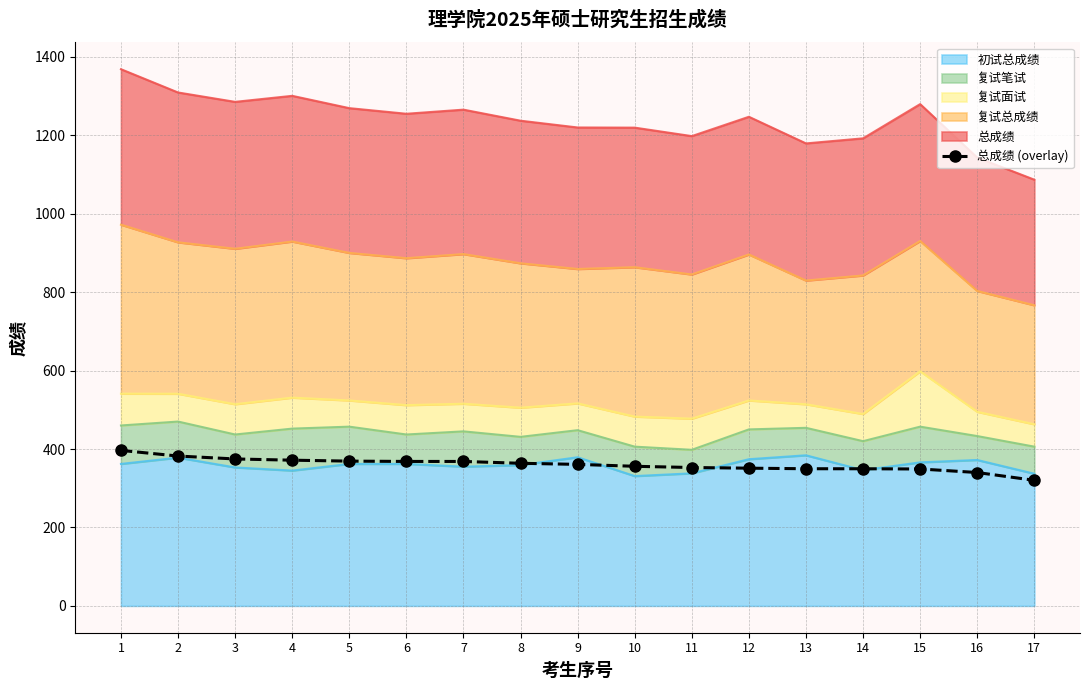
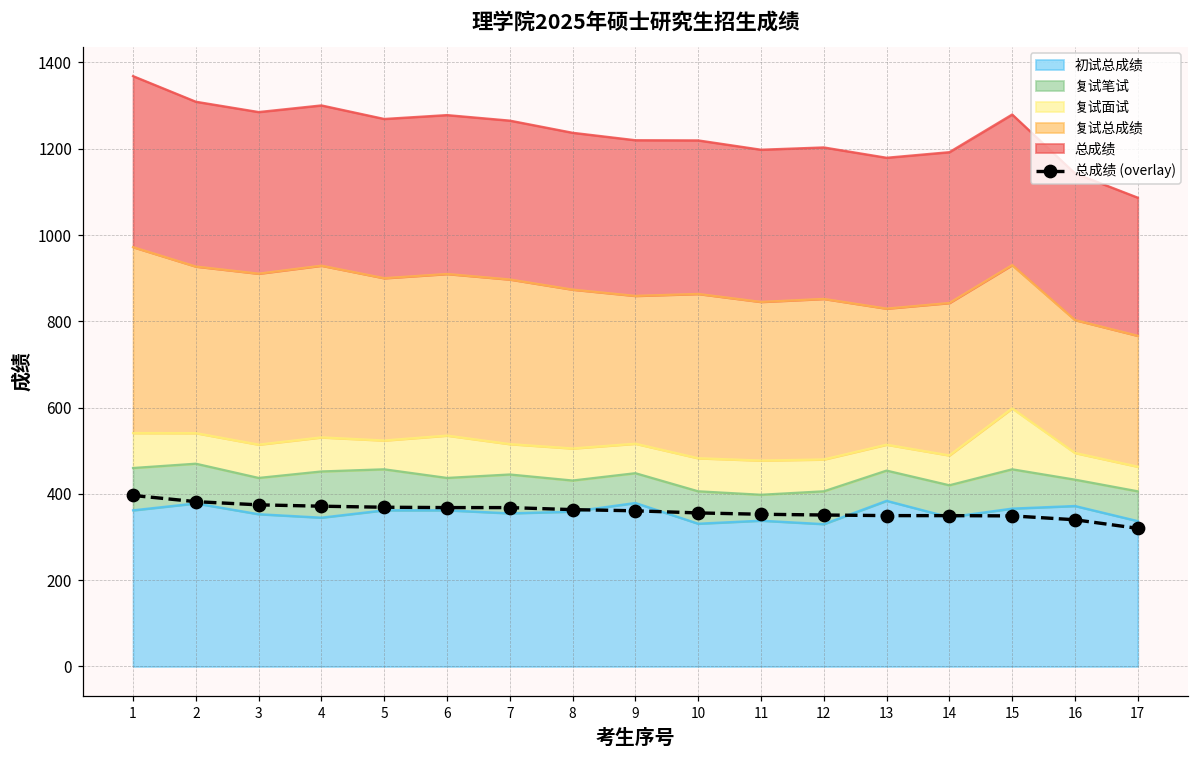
  {
    "初试总成绩": {
      "1": 360,
      "3": 350,
      "4": 350,
      "5": 360,
      "7": 360,
      "9": 380,
      "10": 330,
      "11": 340,
-     "12": 370,
+     "12": 330,
      "13": 380,
      "15": 370,
      "16": 370,
      "17": 340
    },
    "复试笔试": {
      "1": 100,
      "2": 90,
      "3": 80,
      "4": 110,
      "5": 100,
      "6": 80,
      "7": 90,
      "8": 70,
      "9": 70,
      "10": 80,
      "11": 60,
      "12": 80,
      "13": 70,
      "14": 70,
      "15": 90,
      "16": 60,
      "17": 70
    },
    "复试面试": {
      "1": 80,
      "2": 70,
      "3": 80,
      "4": 80,
      "5": 70,
-     "6": 70,
+     "6": 100,
      "7": 70,
      "8": 70,
      "9": 70,
      "10": 80,
      "11": 80,
      "12": 70,
      "13": 60,
      "14": 70,
      "15": 140,
      "16": 60,
      "17": 60
    },
    "复试总成绩": {
      "1": 430,
      "2": 390,
      "3": 400,
      "4": 400,
      "5": 380,
      "6": 370,
      "7": 380,
      "8": 370,
      "9": 340,
      "10": 380,
      "11": 370,
      "12": 370,
      "13": 320,
      "14": 350,
      "15": 330,
      "16": 310,
      "17": 300
    },
    "总成绩": {
      "1": 400,
      "2": 380,
      "3": 370,
      "4": 370,
      "5": 370,
      "6": 370,
      "7": 370,
      "8": 360,
      "9": 360,
      "10": 360,
      "11": 350,
      "12": 350,
      "13": 350,
      "14": 350,
      "15": 350,
      "17": 320
    },
    "总成绩 (overlay)": {
      "1": 400,
      "3": 370,
      "4": 370,
      "5": 370,
      "7": 370,
      "9": 360,
      "10": 360,
      "11": 350,
      "12": 350,
      "13": 350,
      "15": 350,
      "16": 340,
      "17": 320
    }
  }
